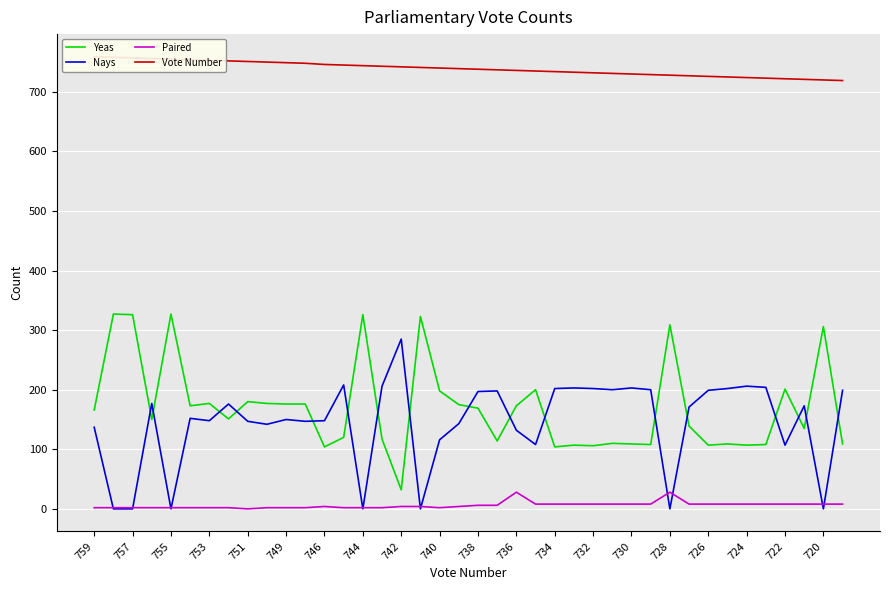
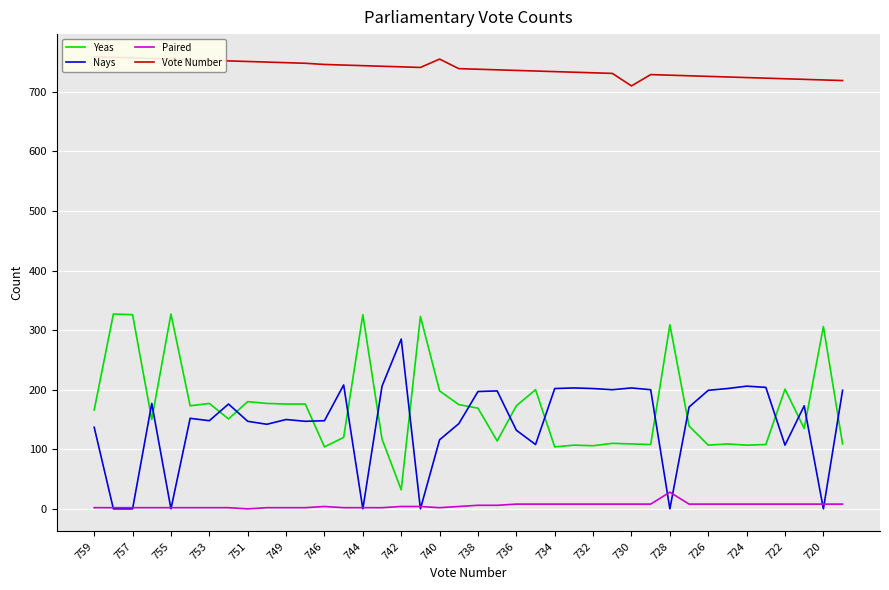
  {
    "Yeas": {
      "759": 170,
      "757": 330,
      "755": 330,
      "753": 180,
      "751": 180,
      "749": 180,
      "746": 100,
      "744": 330,
      "742": 30,
      "740": 200,
      "738": 170,
      "736": 170,
      "734": 100,
      "732": 110,
      "730": 110,
      "728": 310,
      "726": 110,
      "724": 110,
      "722": 200,
      "720": 310
    },
    "Nays": {
      "759": 140,
      "753": 150,
      "751": 150,
      "749": 150,
      "746": 150,
      "742": 290,
      "740": 120,
      "738": 200,
      "736": 130,
      "734": 200,
      "732": 200,
      "730": 200,
      "728": 0,
      "726": 200,
      "724": 210,
      "722": 110,
      "720": 0
    },
    "Paired": {
      "759": 0,
      "753": 0,
      "751": 0,
      "749": 0,
      "746": 0,
      "742": 0,
      "740": 0,
      "738": 10,
-     "736": 30,
+     "736": 10,
      "734": 10,
      "732": 10,
      "730": 10,
      "728": 30,
      "726": 10,
      "724": 10,
      "722": 10,
      "720": 10
    },
    "Vote Number": {
      "751": 750,
      "749": 750,
      "746": 750,
      "744": 740,
      "742": 740,
-     "740": 740,
+     "740": 760,
      "738": 740,
      "736": 740,
      "734": 730,
      "732": 730,
-     "730": 730,
+     "730": 710,
      "728": 730,
      "726": 730,
      "724": 720,
      "722": 720,
      "720": 720
    }
  }
